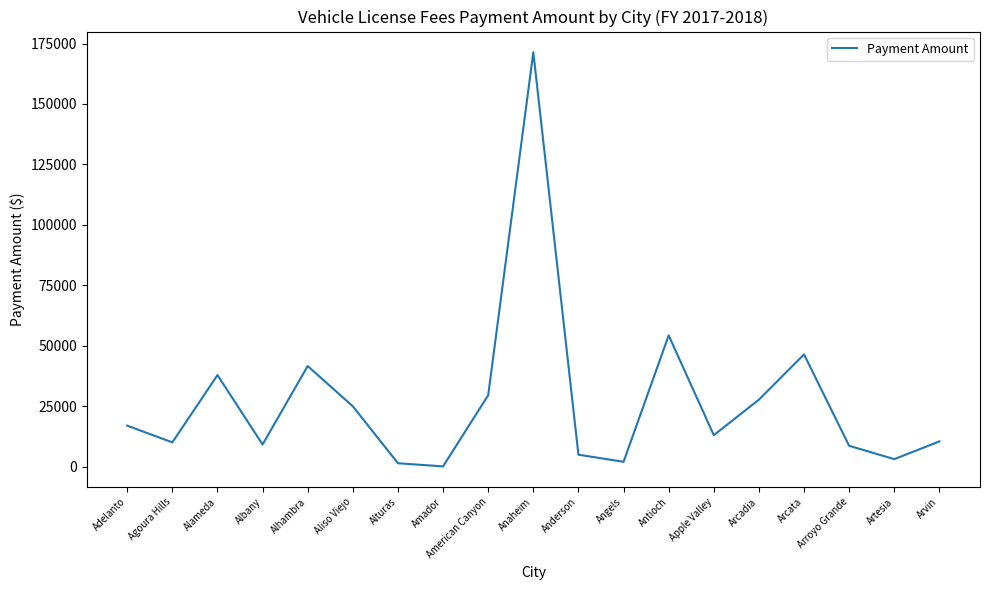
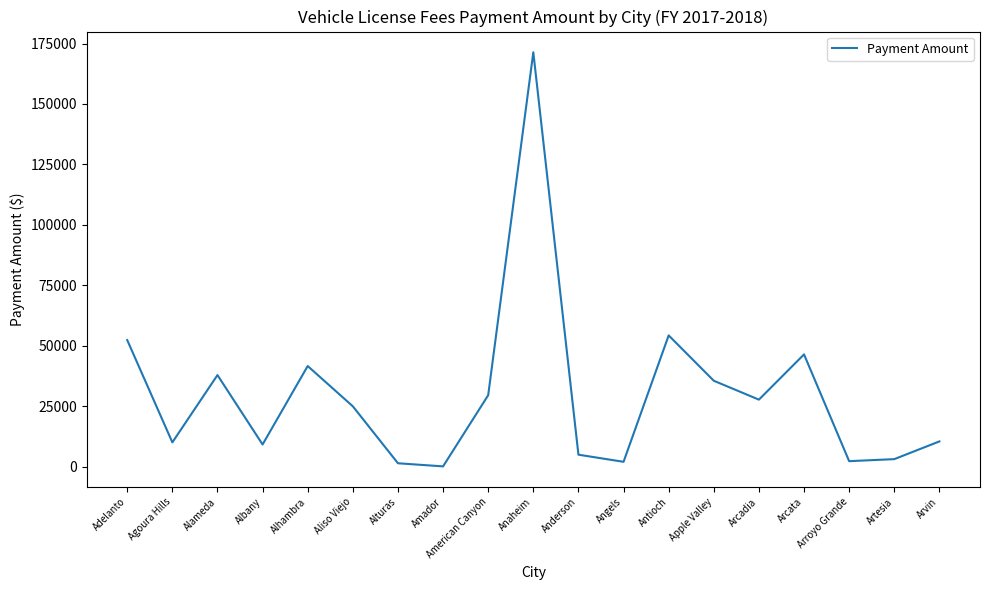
  {
-   "Adelanto": 17000,
+   "Adelanto": 52000,
    "Agoura Hills": 10000,
    "Alameda": 38000,
    "Albany": 9000,
    "Alhambra": 42000,
    "Aliso Viejo": 25000,
    "Alturas": 1000,
    "Amador": 0,
    "American Canyon": 30000,
    "Anaheim": 171000,
    "Anderson": 5000,
    "Angels": 2000,
    "Antioch": 54000,
-   "Apple Valley": 13000,
+   "Apple Valley": 36000,
    "Arcadia": 28000,
    "Arcata": 46000,
-   "Arroyo Grande": 9000,
+   "Arroyo Grande": 2000,
    "Artesia": 3000,
    "Arvin": 10000
  }
